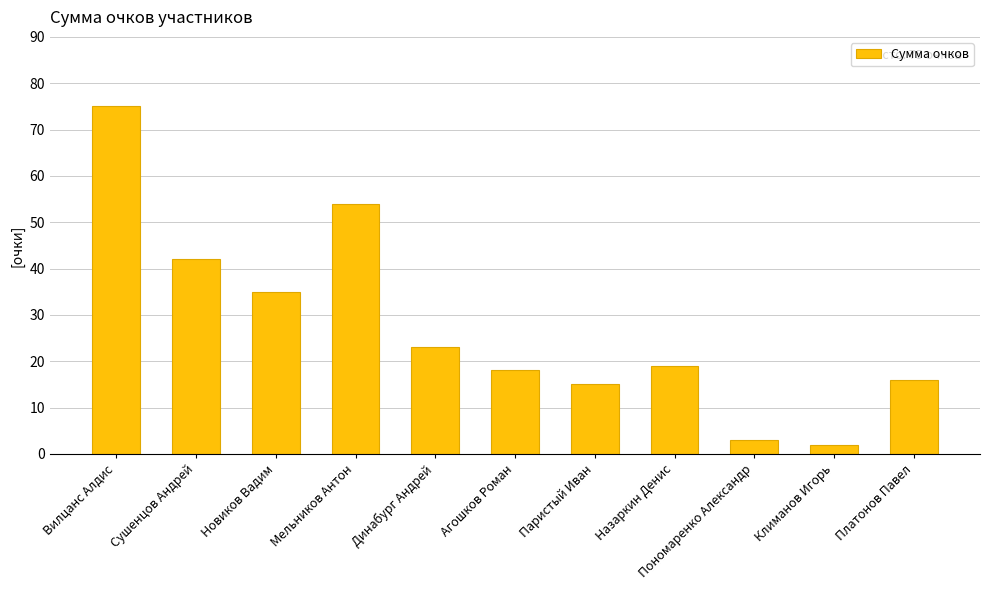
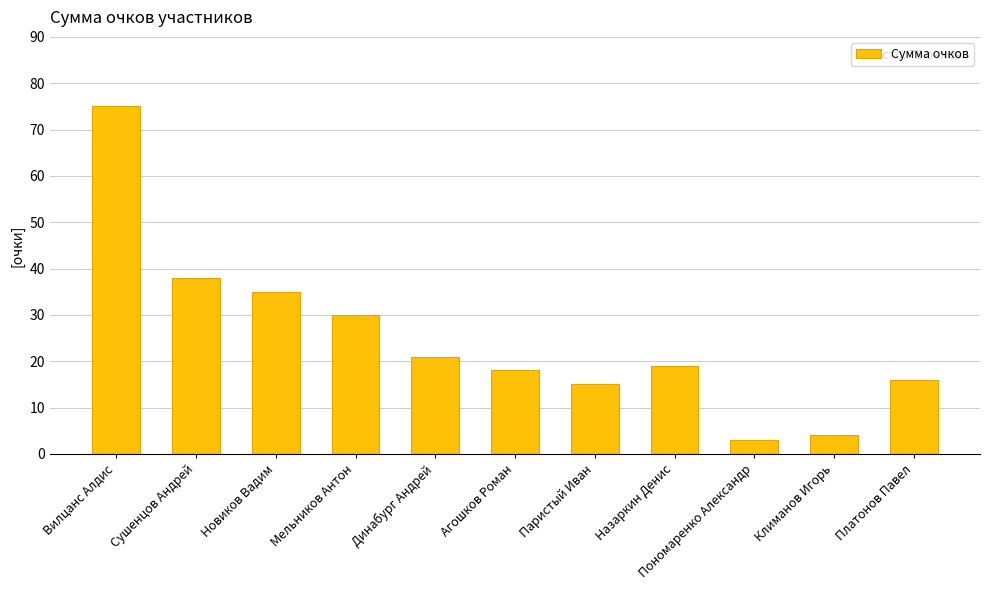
  {
    "Вилцанс Алдис": 75,
-   "Сушенцов Андрей": 42,
+   "Сушенцов Андрей": 38,
    "Новиков Вадим": 35,
-   "Мельников Антон": 54,
-   "Динабург Андрей": 23,
+   "Мельников Антон": 30,
+   "Динабург Андрей": 21,
    "Агошков Роман": 18,
    "Паристый Иван": 15,
    "Назаркин Денис": 19,
    "Пономаренко Александр": 3,
-   "Климанов Игорь": 2,
+   "Климанов Игорь": 4,
    "Платонов Павел": 16
  }
